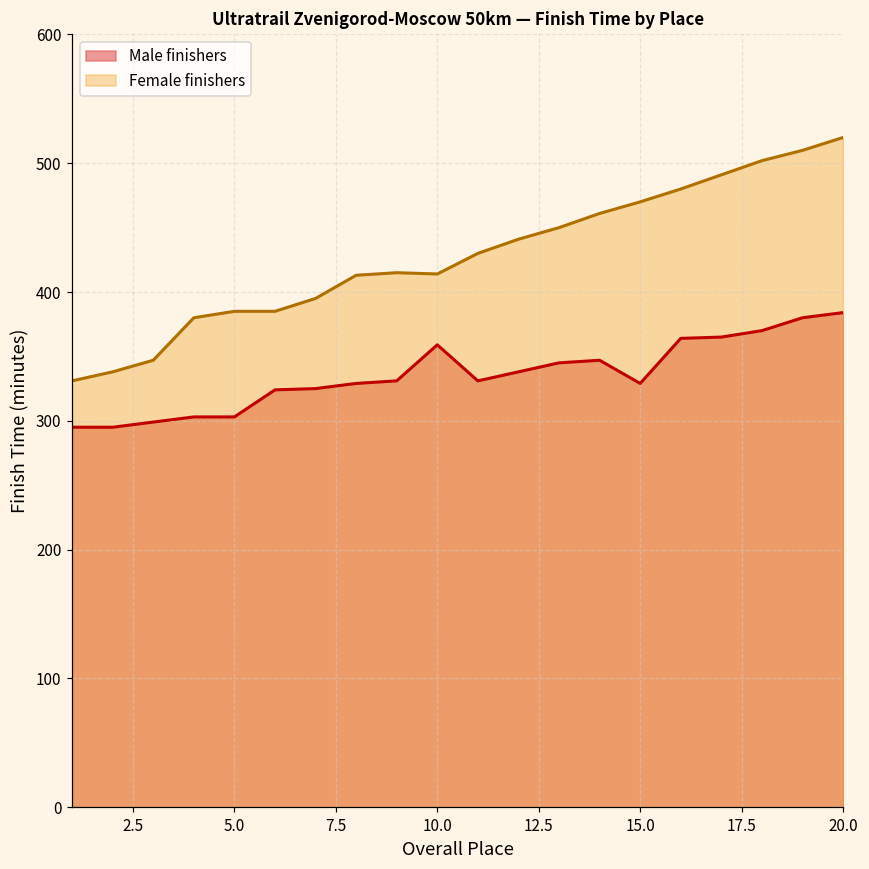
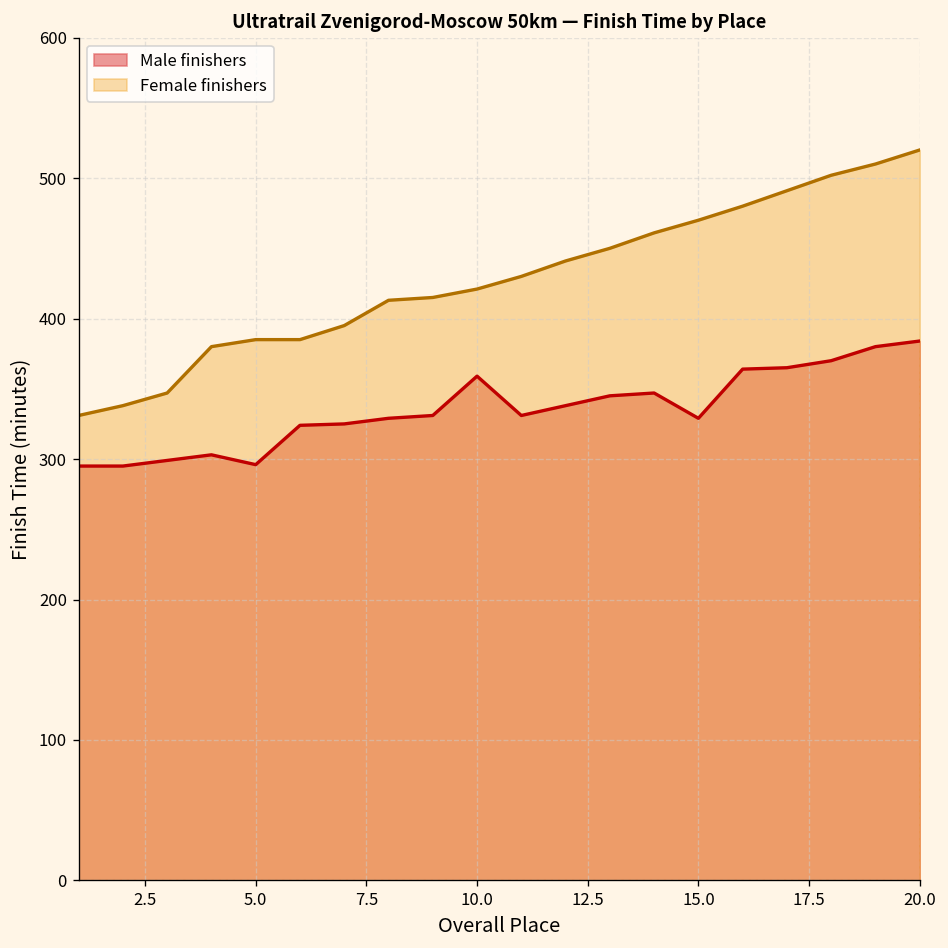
  {
    "Male finishers": {
-     "5.0": 303,
+     "5.0": 296,
      "10.0": 359,
      "15.0": 329,
      "20.0": 384
    },
    "Female finishers": {
      "5.0": 385,
-     "10.0": 414,
+     "10.0": 421,
      "15.0": 470,
      "20.0": 520
    }
  }
